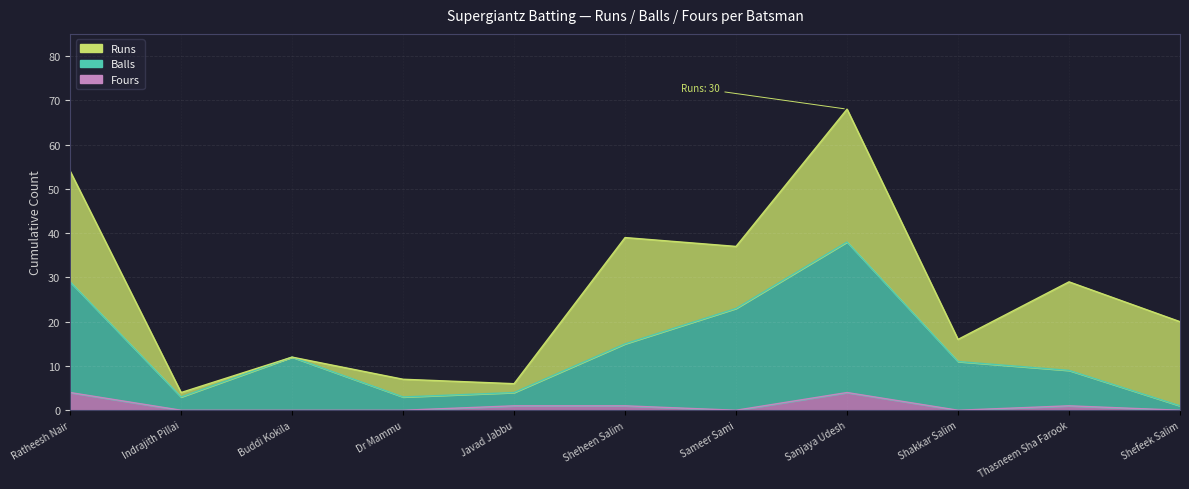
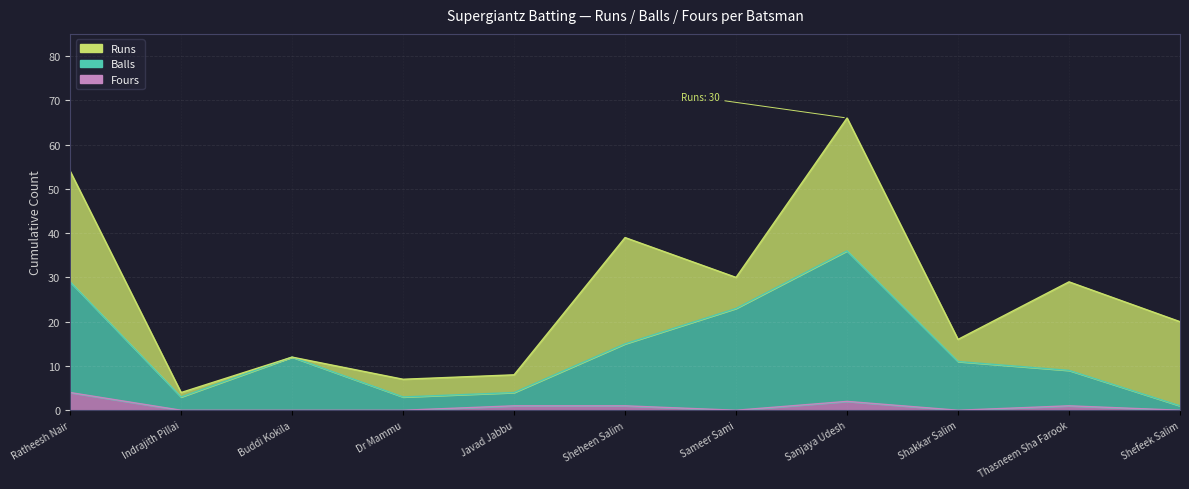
  {
    "Fours": {
      "Ratheesh Nair": 4,
      "Indrajith Pillai": 0,
      "Buddi Kokila": 0,
      "Dr Mammu": 0,
      "Javad Jabbu": 1,
      "Sheheen Salim": 1,
      "Sameer Sami": 0,
-     "Sanjaya Udesh": 4,
+     "Sanjaya Udesh": 2,
      "Shakkar Salim": 0,
      "Thasneem Sha Farook": 1,
      "Shefeek Salim": 0
    },
    "Balls": {
      "Ratheesh Nair": 25,
      "Indrajith Pillai": 3,
      "Dr Mammu": 3,
      "Javad Jabbu": 3,
      "Sheheen Salim": 14,
      "Sameer Sami": 23,
      "Sanjaya Udesh": 34,
      "Shakkar Salim": 11,
      "Thasneem Sha Farook": 8,
      "Shefeek Salim": 1
    },
    "Runs": {
      "Ratheesh Nair": 25,
      "Indrajith Pillai": 1,
      "Dr Mammu": 4,
-     "Javad Jabbu": 2,
+     "Javad Jabbu": 4,
      "Sheheen Salim": 24,
-     "Sameer Sami": 14,
+     "Sameer Sami": 7,
      "Shakkar Salim": 5,
      "Thasneem Sha Farook": 20,
      "Shefeek Salim": 19
    }
  }
